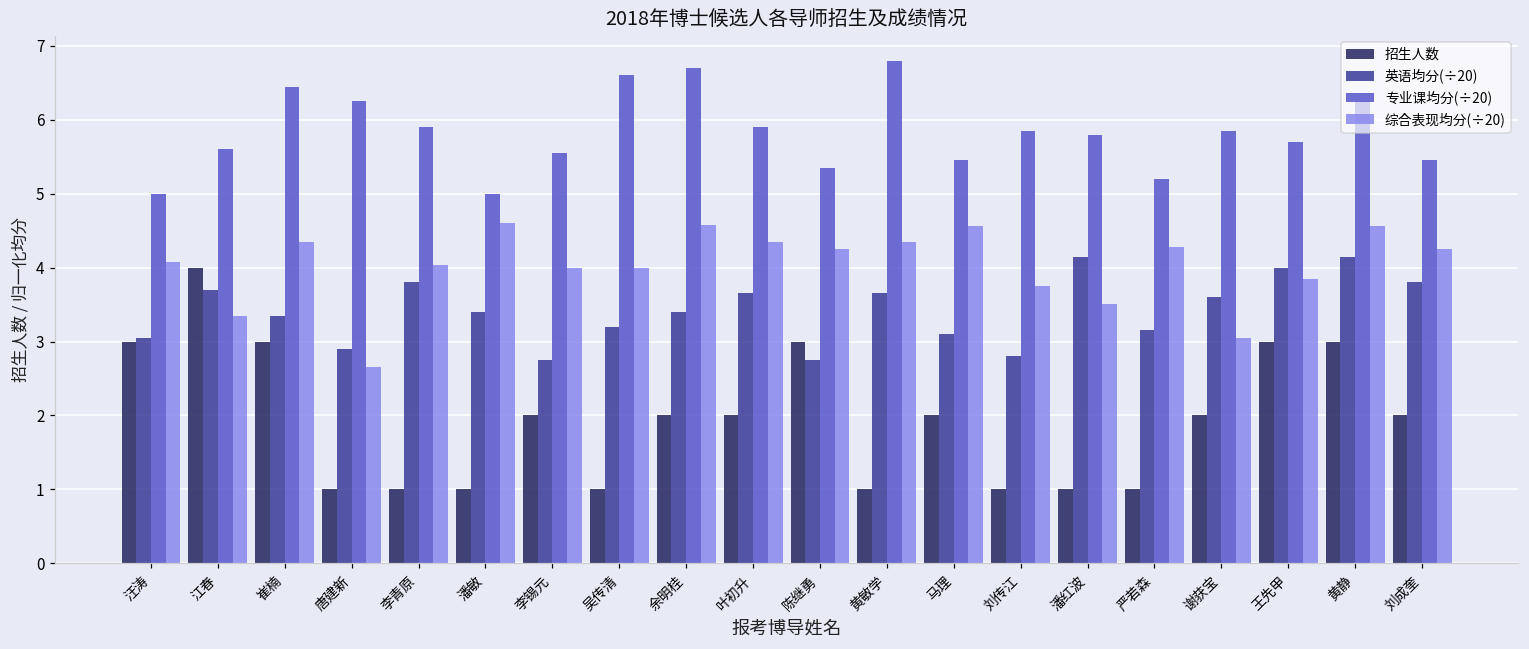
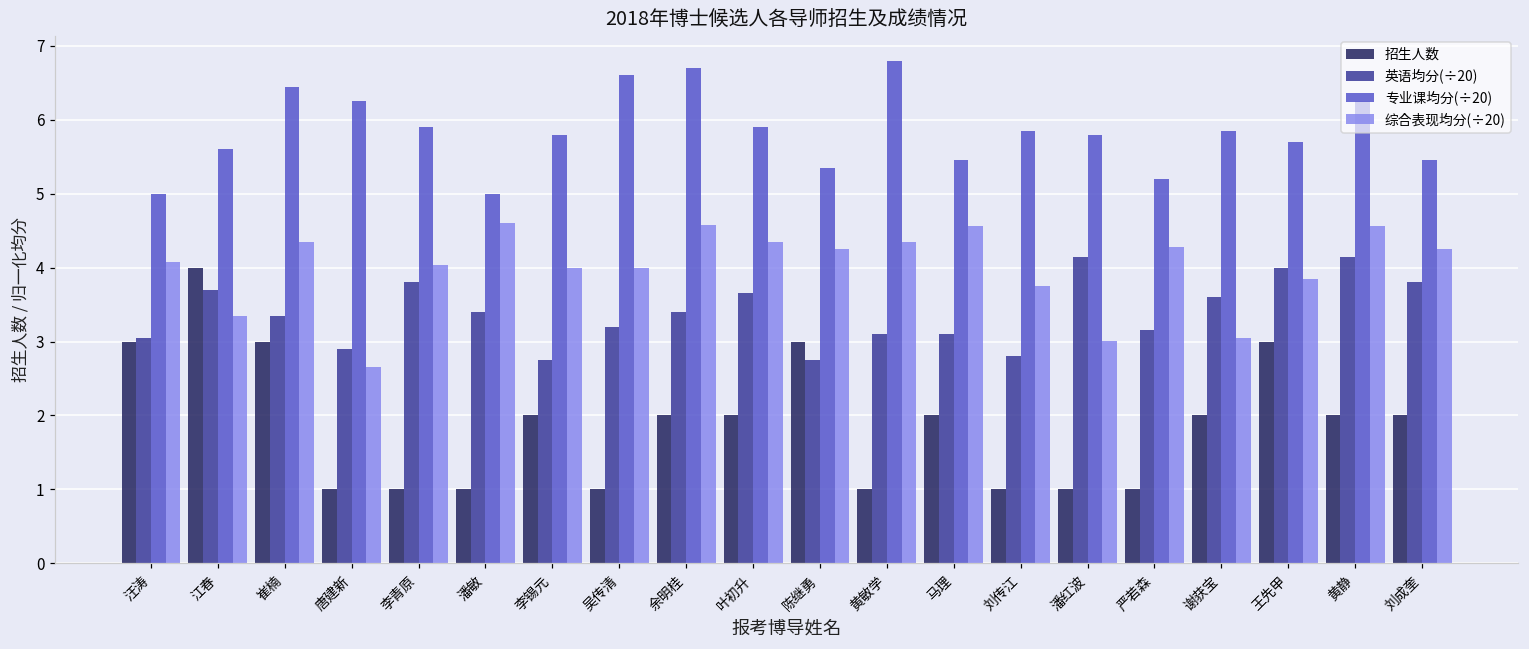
  {
    "招生人数": {
      "汪涛": 3,
      "江春": 4,
      "崔楠": 3,
      "唐建新": 1,
      "李青原": 1,
      "潘敏": 1,
      "李锡元": 2,
      "吴传清": 1,
      "余明桂": 2,
      "叶初升": 2,
      "陈继勇": 3,
      "黄敏学": 1,
      "马理": 2,
      "刘传江": 1,
      "潘红波": 1,
      "严若森": 1,
      "谢获宝": 2,
      "王先甲": 3,
-     "黄静": 3,
+     "黄静": 2,
      "刘成奎": 2
    },
    "英语均分(÷20)": {
      "汪涛": 3.1,
      "江春": 3.7,
      "崔楠": 3.4,
      "唐建新": 2.9,
      "李青原": 3.8,
      "潘敏": 3.4,
      "李锡元": 2.8,
      "吴传清": 3.2,
      "余明桂": 3.4,
      "叶初升": 3.7,
      "陈继勇": 2.8,
-     "黄敏学": 3.7,
+     "黄敏学": 3.1,
      "马理": 3.1,
      "刘传江": 2.8,
      "潘红波": 4.2,
      "严若森": 3.2,
      "谢获宝": 3.6,
      "王先甲": 4.0,
      "黄静": 4.2,
      "刘成奎": 3.8
    },
    "专业课均分(÷20)": {
      "汪涛": 5.0,
      "江春": 5.6,
      "崔楠": 6.5,
      "唐建新": 6.3,
      "李青原": 5.9,
      "潘敏": 5.0,
-     "李锡元": 5.6,
+     "李锡元": 5.8,
      "吴传清": 6.6,
      "余明桂": 6.7,
      "叶初升": 5.9,
      "陈继勇": 5.4,
      "黄敏学": 6.8,
      "马理": 5.5,
      "刘传江": 5.9,
      "潘红波": 5.8,
      "严若森": 5.2,
      "谢获宝": 5.9,
      "王先甲": 5.7,
      "刘成奎": 5.5
    },
    "综合表现均分(÷20)": {
      "汪涛": 4.1,
      "江春": 3.4,
      "崔楠": 4.3,
      "唐建新": 2.7,
      "李青原": 4.0,
      "潘敏": 4.6,
      "李锡元": 4.0,
      "吴传清": 4.0,
      "余明桂": 4.6,
      "叶初升": 4.3,
      "陈继勇": 4.3,
      "黄敏学": 4.3,
      "马理": 4.6,
      "刘传江": 3.8,
-     "潘红波": 3.5,
+     "潘红波": 3.0,
      "严若森": 4.3,
      "谢获宝": 3.1,
      "王先甲": 3.9,
      "黄静": 4.6,
      "刘成奎": 4.3
    }
  }
